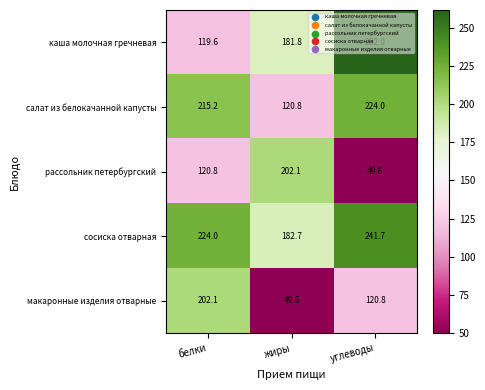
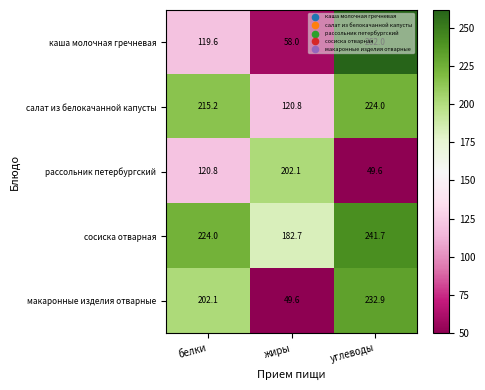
  {
    "каша молочная гречневая": {
      "белки": 119.6,
-     "жиры": 181.8
+     "жиры": 58.0
    },
    "салат из белокачанной капусты": {
      "белки": 215.2,
      "жиры": 120.8,
      "углеводы": 224.0
    },
    "рассольник петербургский": {
      "белки": 120.8,
      "жиры": 202.1,
      "углеводы": 49.6
    },
    "сосиска отварная": {
      "белки": 224.0,
      "жиры": 182.7,
      "углеводы": 241.7
    },
    "макаронные изделия отварные": {
      "белки": 202.1,
      "жиры": 49.6,
-     "углеводы": 120.8
+     "углеводы": 232.9
    }
  }
